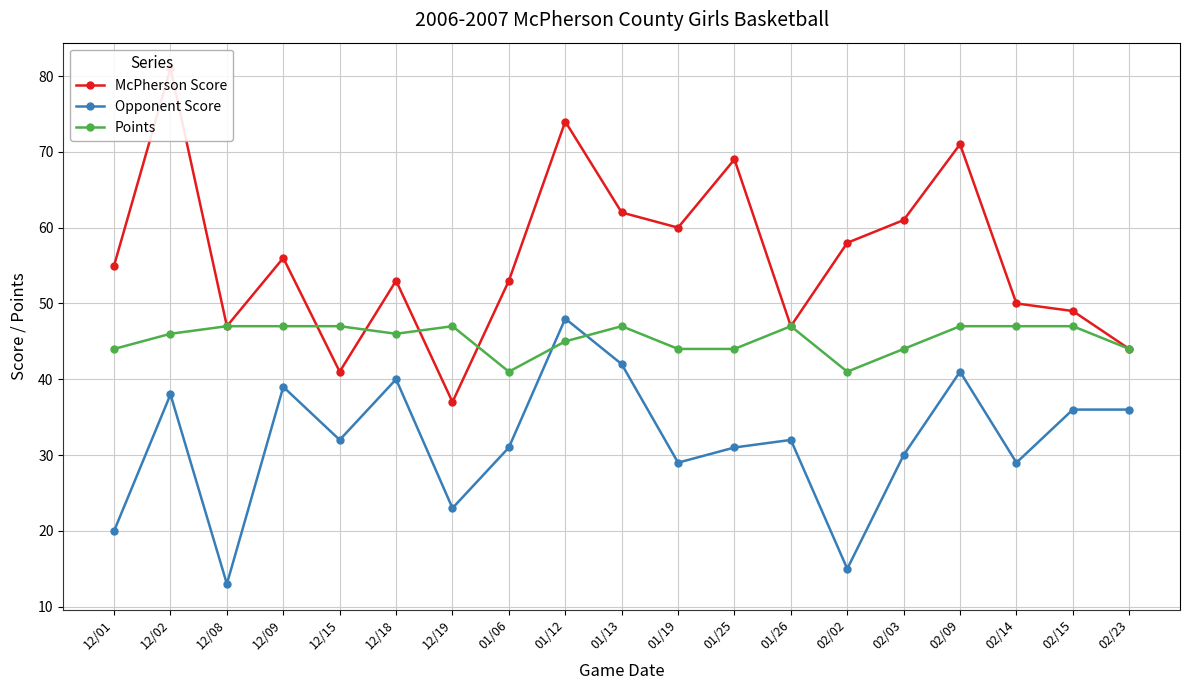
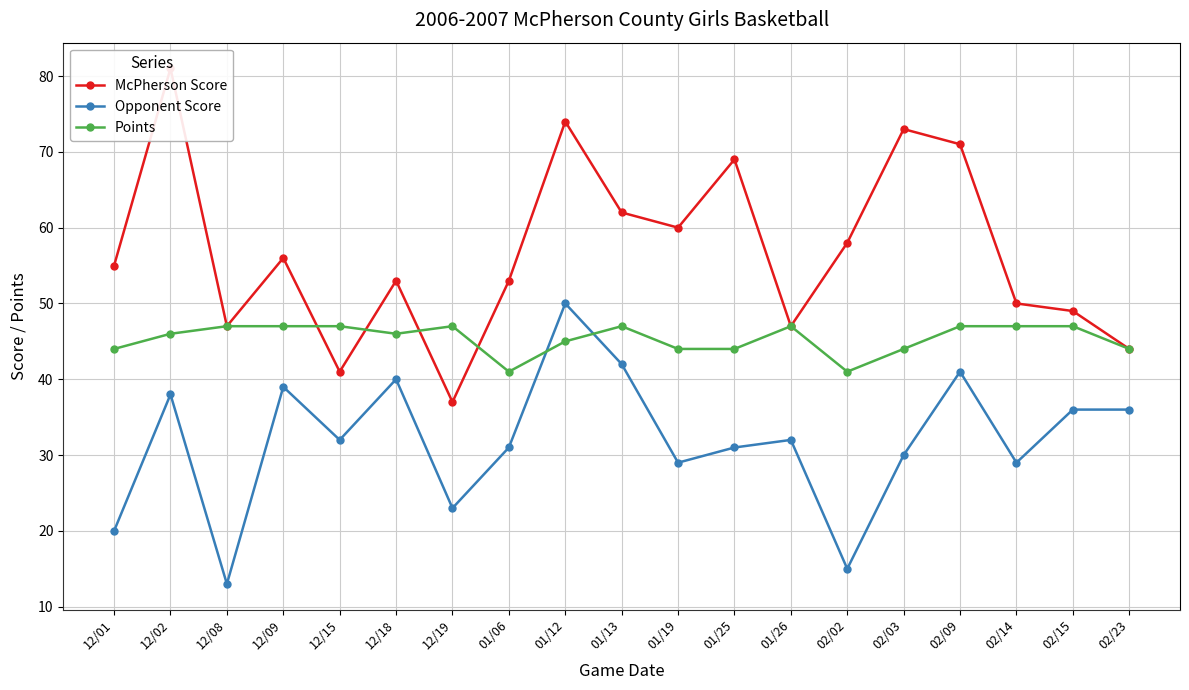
  {
    "McPherson Score": {
      "12/01": 55,
      "12/09": 56,
      "12/15": 41,
      "12/18": 53,
      "12/19": 37,
      "01/06": 53,
      "01/12": 74,
      "01/13": 62,
      "01/19": 60,
      "01/25": 69,
      "02/02": 58,
-     "02/03": 61,
+     "02/03": 73,
      "02/09": 71,
      "02/14": 50,
      "02/15": 49
    },
    "Opponent Score": {
      "12/01": 20,
      "12/02": 38,
      "12/08": 13,
      "12/09": 39,
      "12/15": 32,
      "12/18": 40,
      "12/19": 23,
      "01/06": 31,
-     "01/12": 48,
+     "01/12": 50,
      "01/13": 42,
      "01/19": 29,
      "01/25": 31,
      "01/26": 32,
      "02/02": 15,
      "02/03": 30,
      "02/09": 41,
      "02/14": 29,
      "02/15": 36,
      "02/23": 36
    },
    "Points": {
      "12/01": 44,
      "12/02": 46,
      "12/09": 47,
      "12/15": 47,
      "12/18": 46,
      "12/19": 47,
      "01/06": 41,
      "01/12": 45,
      "01/13": 47,
      "01/19": 44,
      "01/25": 44,
      "02/02": 41,
      "02/03": 44,
      "02/09": 47,
      "02/14": 47,
      "02/15": 47
    }
  }
